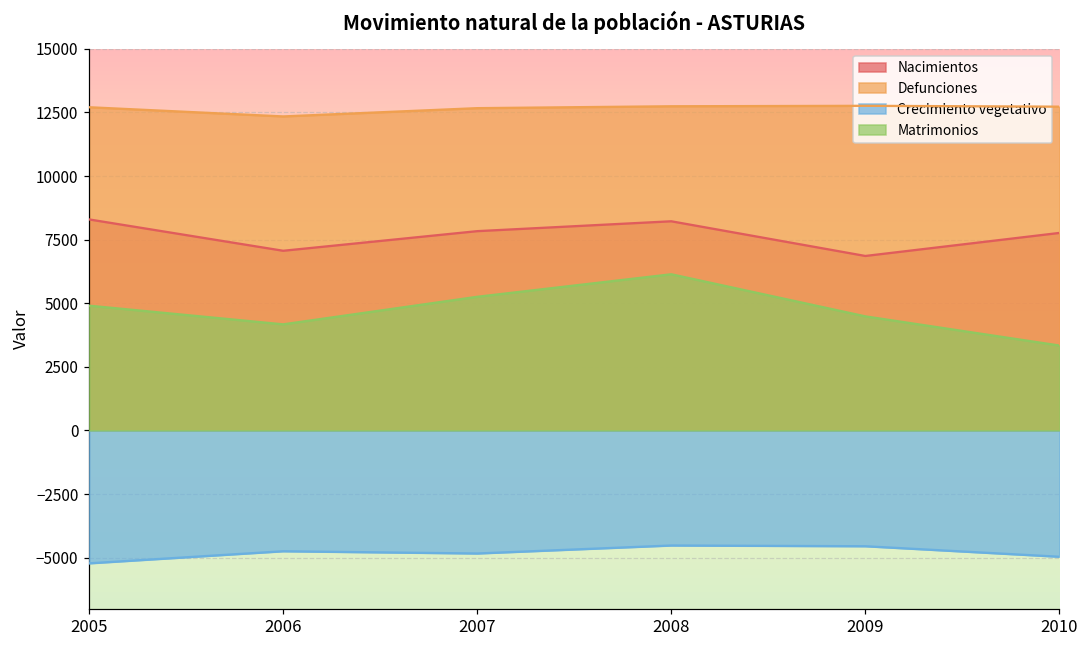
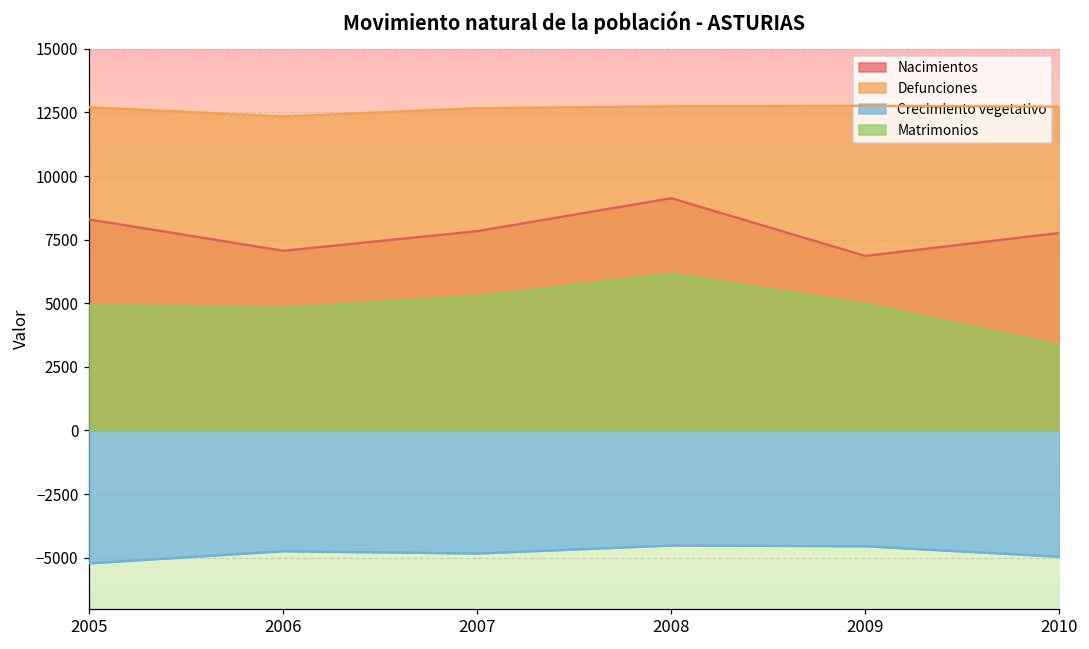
  {
    "Nacimientos": {
      "2005": 8300,
      "2006": 7100,
      "2007": 7800,
-     "2008": 8200,
+     "2008": 9100,
      "2009": 6900,
      "2010": 7800
    },
    "Defunciones": {
      "2005": 12700,
      "2006": 12300,
      "2007": 12700,
      "2008": 12700,
      "2010": 12700
    },
    "Matrimonios": {
      "2005": 4900,
-     "2006": 4200,
+     "2006": 4800,
      "2007": 5300,
      "2008": 6100,
-     "2009": 4500,
+     "2009": 5000,
      "2010": 3300
    }
  }
